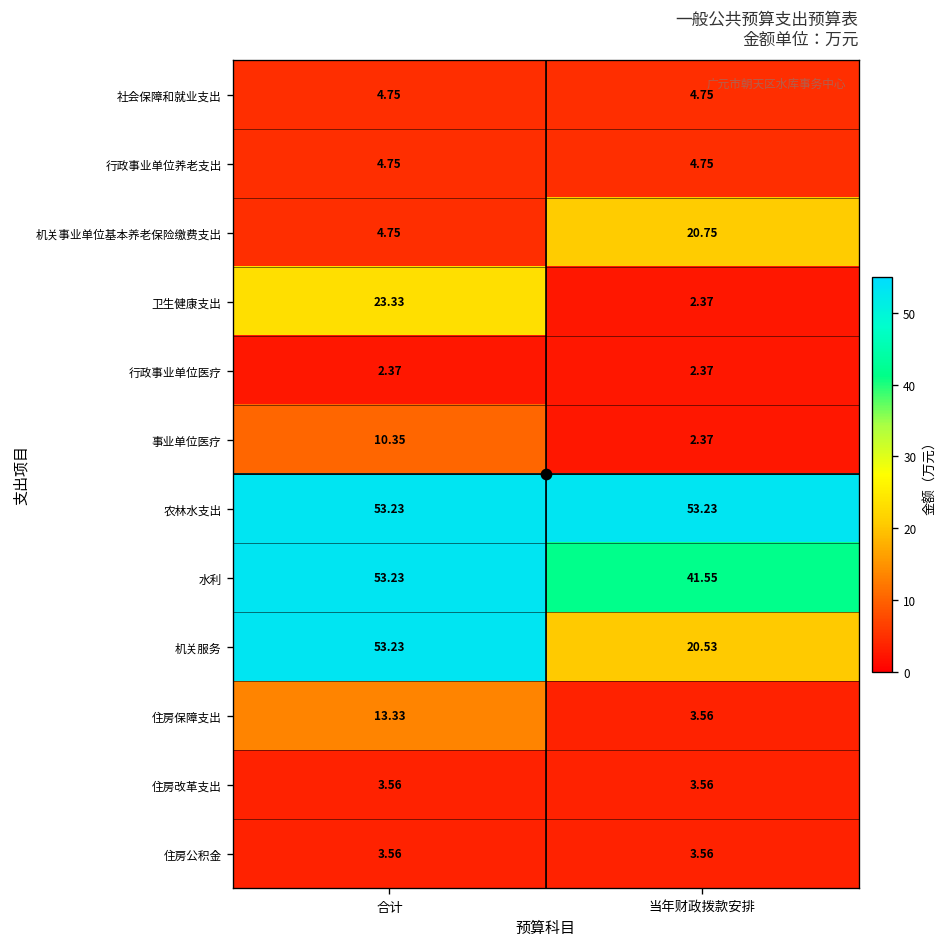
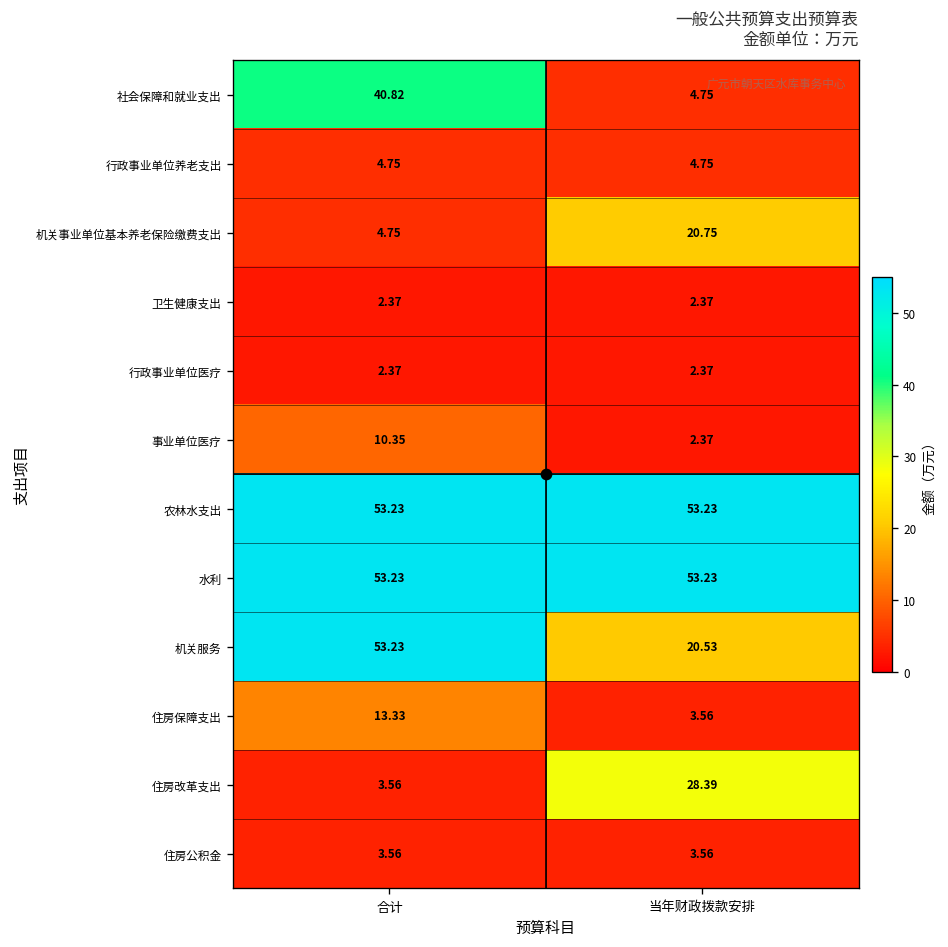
  {
    "社会保障和就业支出": {
-     "合计": 4.75
+     "合计": 40.82
    },
    "行政事业单位养老支出": {
      "合计": 4.75,
      "当年财政拨款安排": 4.75
    },
    "机关事业单位基本养老保险缴费支出": {
      "合计": 4.75,
      "当年财政拨款安排": 20.75
    },
    "卫生健康支出": {
-     "合计": 23.33,
+     "合计": 2.37,
      "当年财政拨款安排": 2.37
    },
    "行政事业单位医疗": {
      "合计": 2.37,
      "当年财政拨款安排": 2.37
    },
    "事业单位医疗": {
      "合计": 10.35,
      "当年财政拨款安排": 2.37
    },
    "农林水支出": {
      "合计": 53.23,
      "当年财政拨款安排": 53.23
    },
    "水利": {
      "合计": 53.23,
-     "当年财政拨款安排": 41.55
+     "当年财政拨款安排": 53.23
    },
    "机关服务": {
      "合计": 53.23,
      "当年财政拨款安排": 20.53
    },
    "住房保障支出": {
      "合计": 13.33,
      "当年财政拨款安排": 3.56
    },
    "住房改革支出": {
      "合计": 3.56,
-     "当年财政拨款安排": 3.56
+     "当年财政拨款安排": 28.39
    },
    "住房公积金": {
      "合计": 3.56,
      "当年财政拨款安排": 3.56
    }
  }
